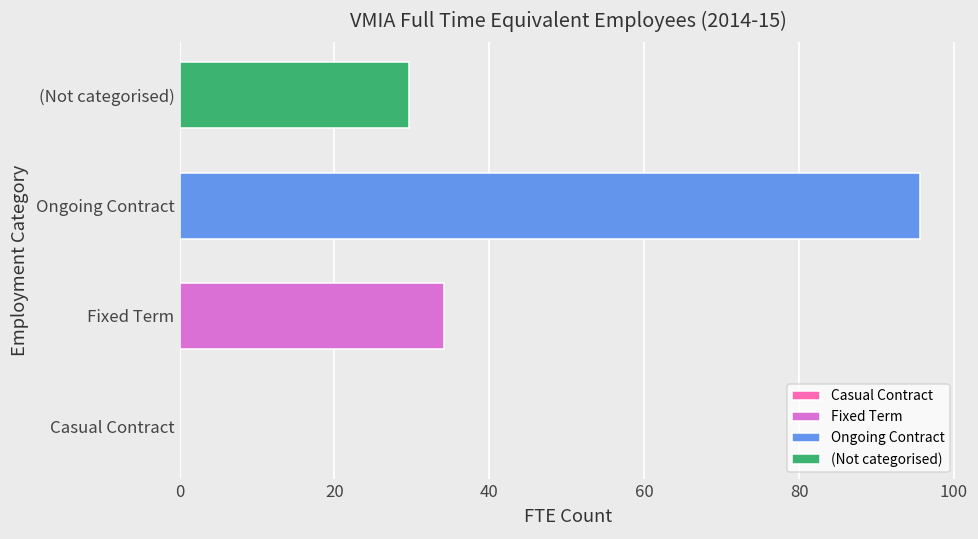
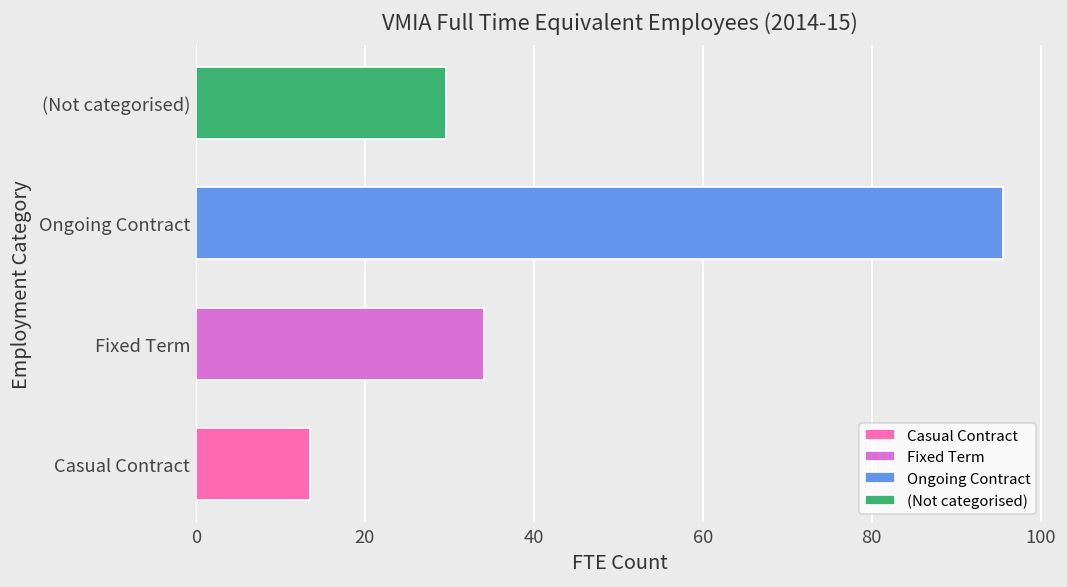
  {
    "(Not categorised)": 30,
    "Ongoing Contract": 96,
    "Fixed Term": 34,
-   "Casual Contract": 0
+   "Casual Contract": 14
  }
